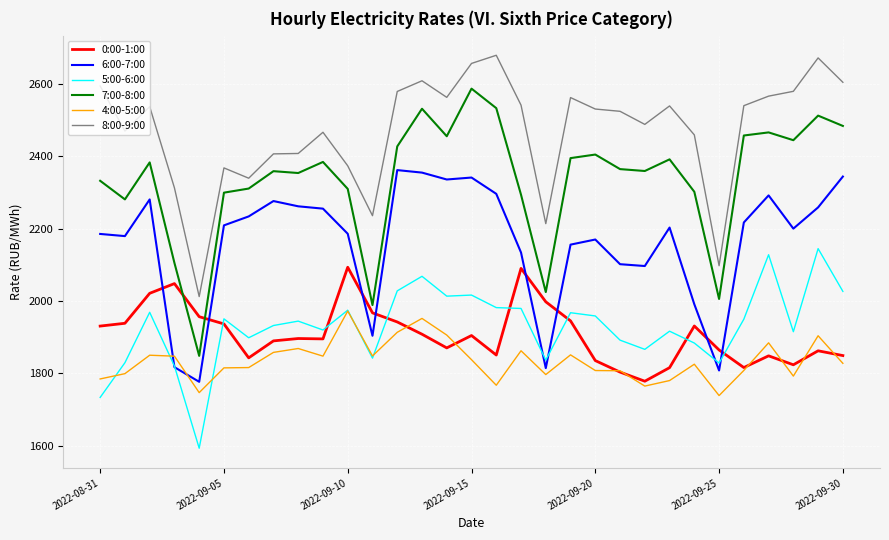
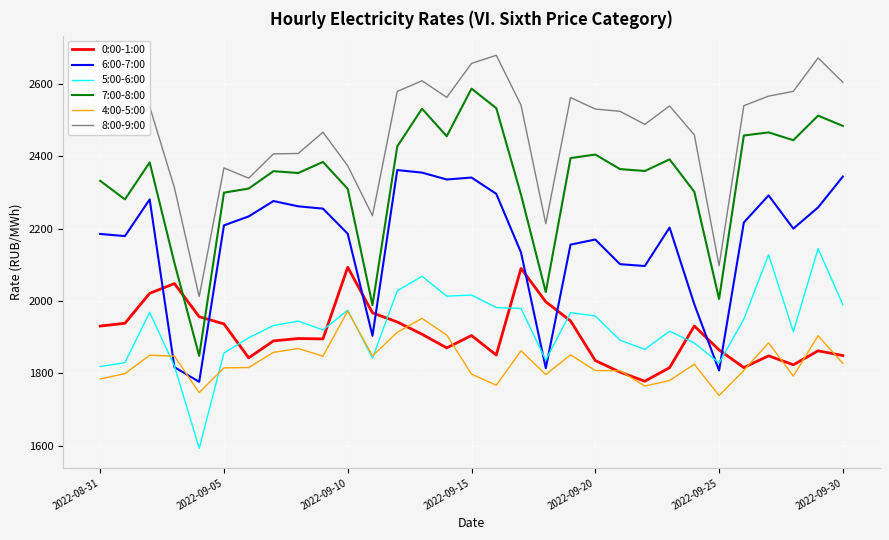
  {
    "0:00-1:00": {
      "2022-08-31": 1930,
      "2022-09-05": 1940,
      "2022-09-10": 2090,
      "2022-09-15": 1900,
      "2022-09-20": 1840,
      "2022-09-25": 1860,
      "2022-09-30": 1850
    },
    "6:00-7:00": {
      "2022-08-31": 2190,
      "2022-09-05": 2210,
      "2022-09-10": 2190,
      "2022-09-15": 2340,
      "2022-09-20": 2170,
      "2022-09-25": 1810,
      "2022-09-30": 2340
    },
    "5:00-6:00": {
-     "2022-08-31": 1730,
-     "2022-09-05": 1950,
+     "2022-08-31": 1820,
+     "2022-09-05": 1860,
      "2022-09-15": 2020,
      "2022-09-20": 1960,
      "2022-09-25": 1830,
-     "2022-09-30": 2030
+     "2022-09-30": 1990
    },
    "7:00-8:00": {
      "2022-08-31": 2330,
      "2022-09-05": 2300,
      "2022-09-10": 2310,
      "2022-09-15": 2590,
      "2022-09-20": 2400,
      "2022-09-25": 2010,
      "2022-09-30": 2480
    },
    "4:00-5:00": {
      "2022-08-31": 1780,
      "2022-09-05": 1810,
-     "2022-09-15": 1840,
+     "2022-09-15": 1800,
      "2022-09-20": 1810,
      "2022-09-25": 1740,
      "2022-09-30": 1830
    },
    "8:00-9:00": {
      "2022-09-05": 2370,
      "2022-09-10": 2370,
      "2022-09-15": 2660,
      "2022-09-20": 2530,
      "2022-09-25": 2100,
      "2022-09-30": 2600
    }
  }
